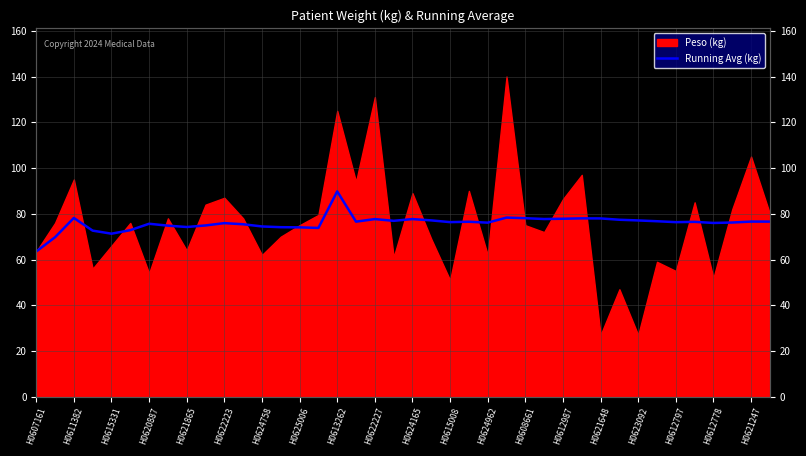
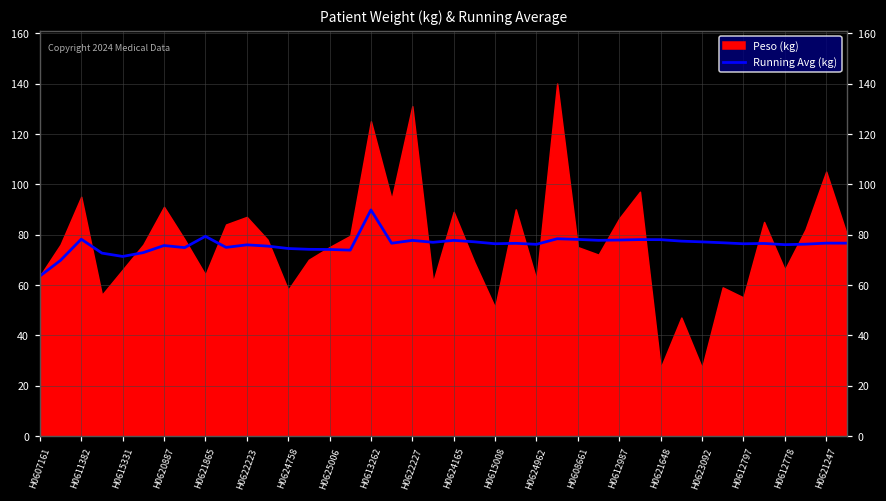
  {
    "Running Avg (kg)": {
      "H0611382": 78,
      "H0615331": 71,
      "H0620887": 76,
-     "H0621865": 74,
+     "H0621865": 79,
      "H0622223": 76,
      "H0624758": 74,
      "H0613262": 90,
      "H0622227": 78,
      "H0624165": 78,
      "H0615008": 76,
      "H0624962": 76,
      "H0608661": 78,
      "H0612987": 78,
      "H0621648": 78,
      "H0623092": 77,
      "H0612797": 76,
      "H0612778": 76,
      "H0621247": 77
    },
    "Peso (kg)": {
      "H0611382": 95,
      "H0615331": 66,
-     "H0620887": 54,
+     "H0620887": 91,
      "H0621865": 64,
      "H0622223": 87,
-     "H0624758": 62,
+     "H0624758": 58,
      "H0613262": 125,
      "H0622227": 131,
      "H0624165": 89,
      "H0615008": 51,
      "H0624962": 62,
      "H0608661": 75,
      "H0612987": 86,
      "H0621648": 27,
      "H0623092": 27,
      "H0612797": 55,
-     "H0612778": 52,
+     "H0612778": 66,
      "H0621247": 105
    }
  }
